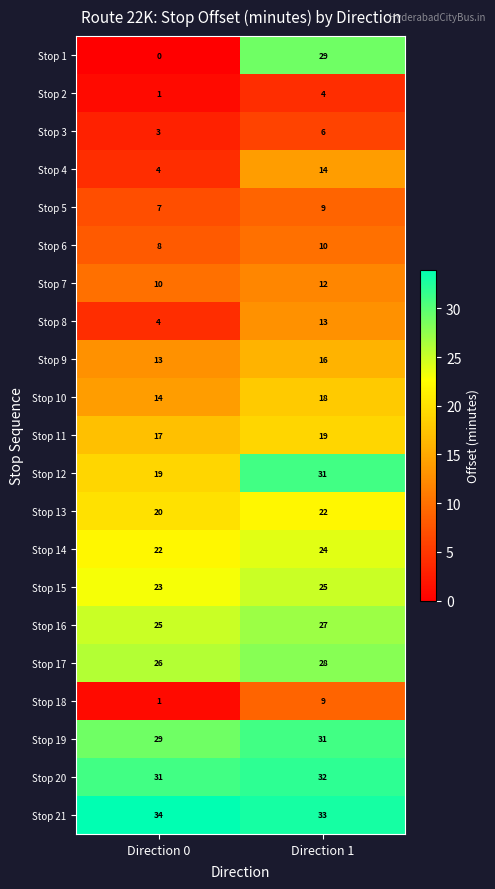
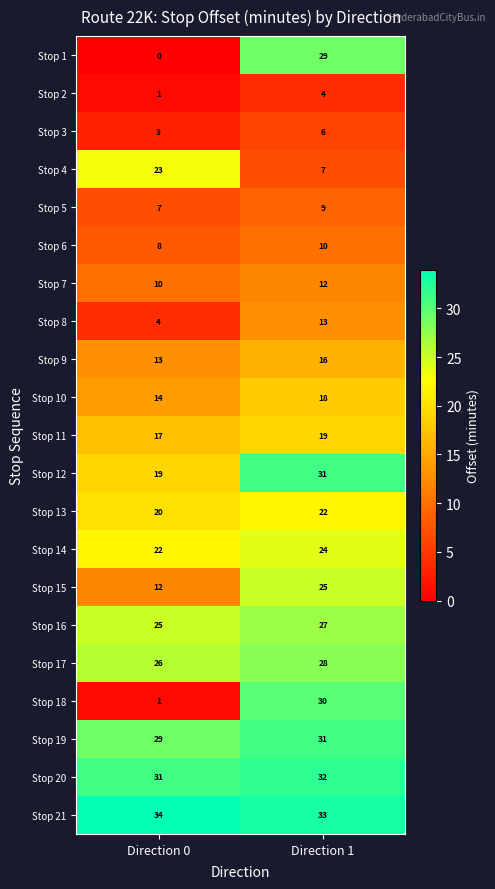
  {
    "Stop 1": {
      "Direction 0": 0,
      "Direction 1": 29
    },
    "Stop 2": {
      "Direction 0": 1,
      "Direction 1": 4
    },
    "Stop 3": {
      "Direction 0": 3,
      "Direction 1": 6
    },
    "Stop 4": {
-     "Direction 0": 4,
-     "Direction 1": 14
+     "Direction 0": 23,
+     "Direction 1": 7
    },
    "Stop 5": {
      "Direction 0": 7,
      "Direction 1": 9
    },
    "Stop 6": {
      "Direction 0": 8,
      "Direction 1": 10
    },
    "Stop 7": {
      "Direction 0": 10,
      "Direction 1": 12
    },
    "Stop 8": {
      "Direction 0": 4,
      "Direction 1": 13
    },
    "Stop 9": {
      "Direction 0": 13,
      "Direction 1": 16
    },
    "Stop 10": {
      "Direction 0": 14,
      "Direction 1": 18
    },
    "Stop 11": {
      "Direction 0": 17,
      "Direction 1": 19
    },
    "Stop 12": {
      "Direction 0": 19,
      "Direction 1": 31
    },
    "Stop 13": {
      "Direction 0": 20,
      "Direction 1": 22
    },
    "Stop 14": {
      "Direction 0": 22,
      "Direction 1": 24
    },
    "Stop 15": {
-     "Direction 0": 23,
+     "Direction 0": 12,
      "Direction 1": 25
    },
    "Stop 16": {
      "Direction 0": 25,
      "Direction 1": 27
    },
    "Stop 17": {
      "Direction 0": 26,
      "Direction 1": 28
    },
    "Stop 18": {
      "Direction 0": 1,
-     "Direction 1": 9
+     "Direction 1": 30
    },
    "Stop 19": {
      "Direction 0": 29,
      "Direction 1": 31
    },
    "Stop 20": {
      "Direction 0": 31,
      "Direction 1": 32
    },
    "Stop 21": {
      "Direction 0": 34,
      "Direction 1": 33
    }
  }
